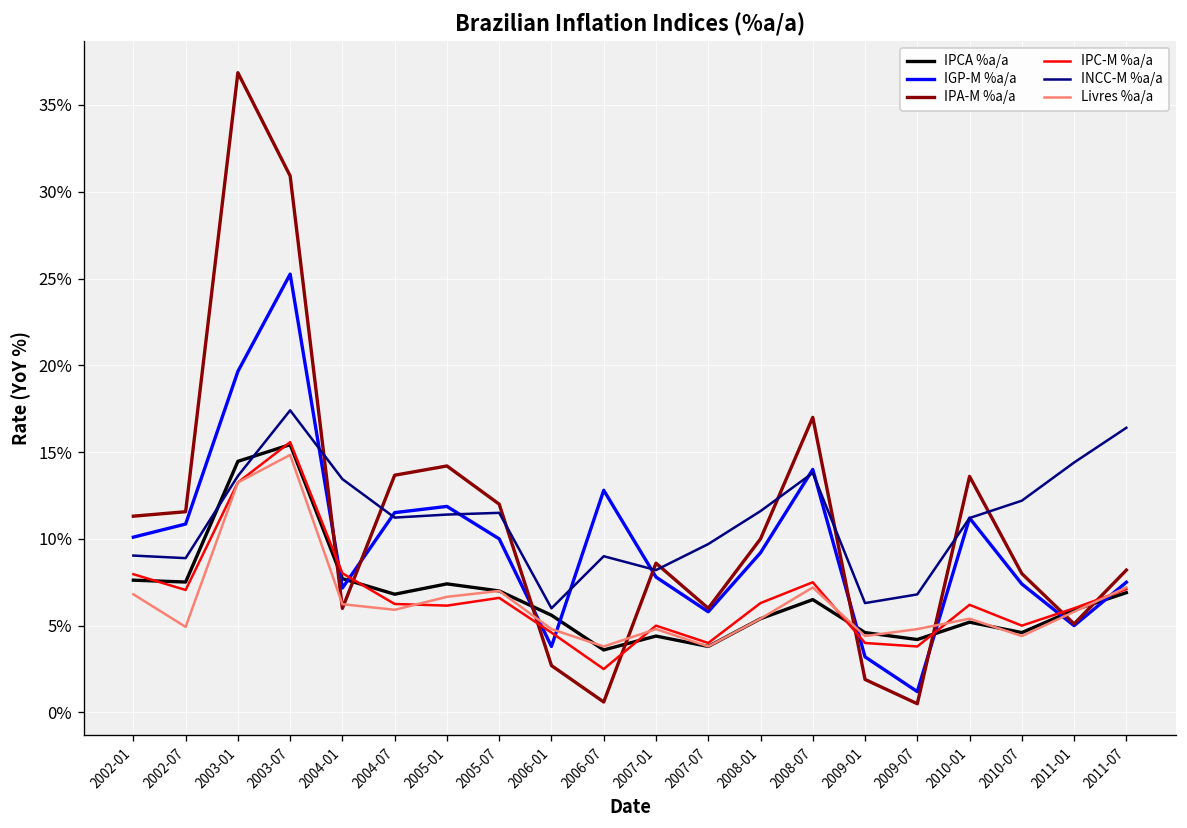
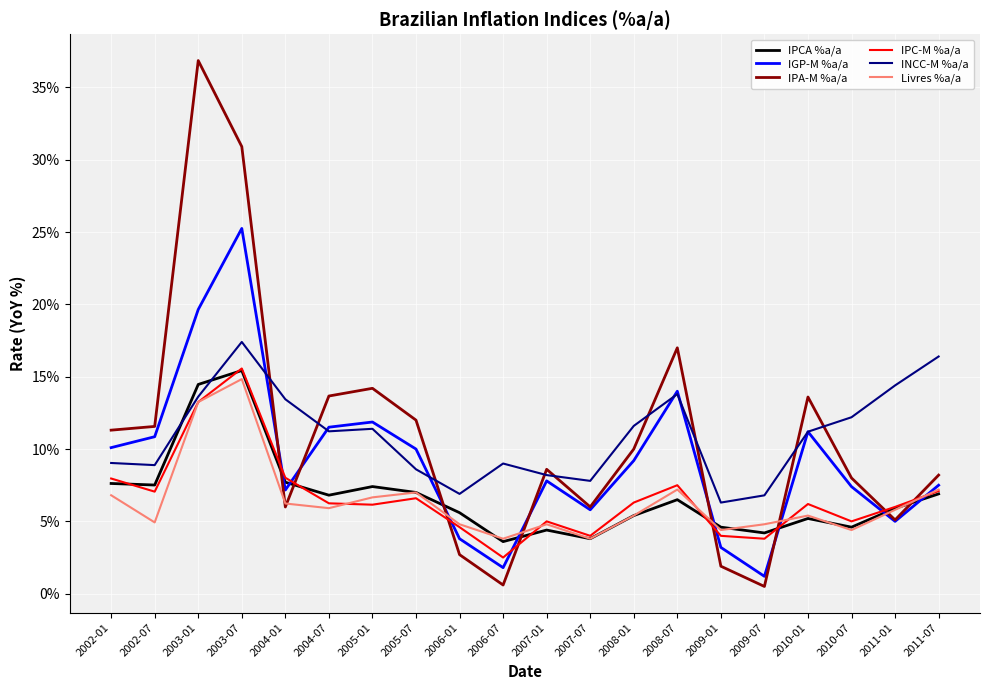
  {
    "IPCA %a/a": {
      "2002-01": "7.6%",
      "2002-07": "7.5%",
      "2003-01": "14.5%",
      "2004-01": "7.7%",
      "2004-07": "6.8%",
      "2005-01": "7.4%",
      "2006-01": "5.6%",
      "2006-07": "3.6%",
      "2007-01": "4.4%",
      "2008-07": "6.5%",
      "2009-01": "4.6%",
      "2009-07": "4.2%",
      "2010-01": "5.2%",
      "2010-07": "4.6%",
      "2011-07": "6.9%"
    },
    "IGP-M %a/a": {
      "2002-01": "10.1%",
      "2002-07": "10.9%",
      "2003-01": "19.6%",
      "2003-07": "25.3%",
      "2004-01": "7.2%",
      "2004-07": "11.5%",
      "2005-01": "11.9%",
      "2005-07": "10.0%",
      "2006-01": "3.8%",
-     "2006-07": "12.8%",
+     "2006-07": "1.8%",
      "2007-01": "7.8%",
      "2007-07": "5.8%",
      "2008-01": "9.2%",
      "2008-07": "14.0%",
      "2009-01": "3.2%",
      "2009-07": "1.2%",
      "2010-07": "7.4%",
      "2011-07": "7.5%"
    },
    "IPA-M %a/a": {
      "2002-01": "11.3%",
      "2002-07": "11.6%",
      "2003-01": "36.9%",
      "2003-07": "30.9%",
      "2004-01": "6.0%",
      "2004-07": "13.7%",
      "2005-01": "14.2%",
      "2005-07": "12.0%",
      "2006-01": "2.7%",
      "2006-07": "0.6%",
      "2007-01": "8.6%",
      "2007-07": "6.0%",
      "2008-01": "10.0%",
      "2008-07": "17.0%",
      "2009-01": "1.9%",
      "2009-07": "0.5%",
      "2010-01": "13.6%",
      "2010-07": "8.0%",
      "2011-07": "8.2%"
    },
    "IPC-M %a/a": {
      "2002-01": "8.0%",
      "2002-07": "7.1%",
      "2004-01": "8.0%",
      "2004-07": "6.2%",
      "2005-01": "6.2%",
      "2005-07": "6.6%",
      "2006-01": "4.6%",
      "2006-07": "2.5%",
      "2007-01": "5.0%",
      "2007-07": "4.0%",
      "2008-01": "6.3%",
      "2008-07": "7.5%",
      "2009-01": "4.0%",
      "2009-07": "3.8%",
      "2010-01": "6.2%",
      "2010-07": "5.0%"
    },
    "INCC-M %a/a": {
      "2002-01": "9.0%",
      "2002-07": "8.9%",
      "2003-01": "13.6%",
      "2003-07": "17.4%",
      "2004-01": "13.4%",
      "2004-07": "11.2%",
      "2005-01": "11.4%",
-     "2005-07": "11.5%",
-     "2006-01": "6.0%",
+     "2005-07": "8.6%",
+     "2006-01": "6.9%",
      "2006-07": "9.0%",
      "2007-01": "8.2%",
-     "2007-07": "9.7%",
+     "2007-07": "7.8%",
      "2008-01": "11.6%",
      "2008-07": "13.8%",
      "2009-01": "6.3%",
      "2009-07": "6.8%",
      "2010-07": "12.2%",
      "2011-01": "14.4%",
      "2011-07": "16.4%"
    },
    "Livres %a/a": {
      "2002-01": "6.8%",
      "2002-07": "4.9%",
      "2003-07": "14.8%",
      "2004-01": "6.2%",
      "2004-07": "5.9%",
      "2005-01": "6.7%",
      "2006-01": "4.8%",
      "2006-07": "3.8%",
      "2007-01": "4.8%",
      "2008-07": "7.2%",
      "2009-01": "4.4%",
      "2009-07": "4.8%",
      "2010-01": "5.4%",
      "2010-07": "4.4%"
    }
  }
